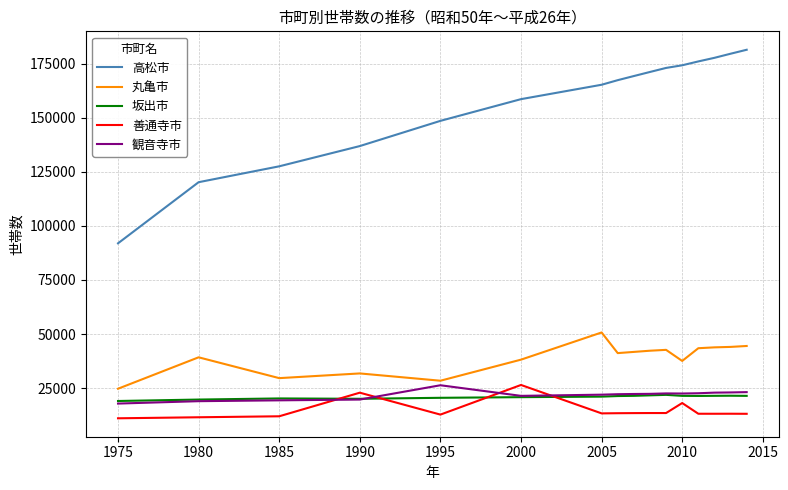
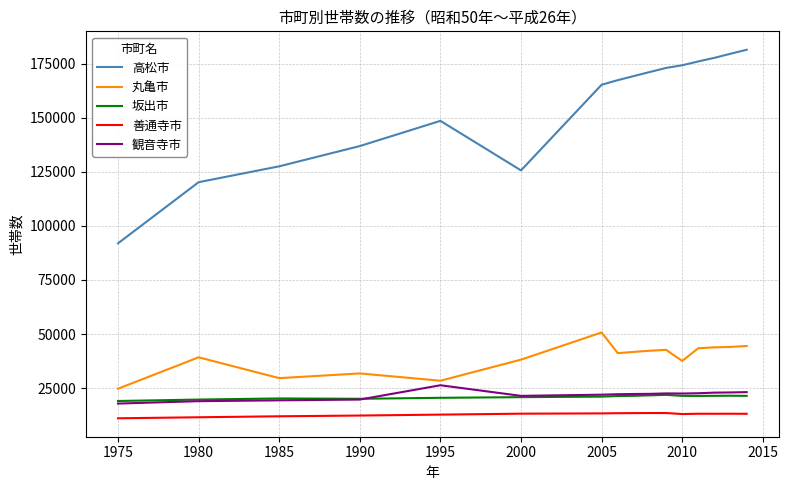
  {
    "高松市": {
      "1975": 92000,
      "1980": 120000,
      "1985": 128000,
      "1990": 137000,
      "1995": 149000,
-     "2000": 159000,
+     "2000": 126000,
      "2005": 165000,
      "2010": 174000
    },
    "丸亀市": {
      "1975": 25000,
      "1980": 39000,
      "1985": 30000,
      "1990": 32000,
      "1995": 28000,
      "2000": 38000,
      "2005": 51000,
      "2010": 38000
    },
    "坂出市": {
      "1975": 19000,
      "1995": 20000
    },
    "善通寺市": {
      "1975": 11000,
      "1980": 11000,
      "1985": 12000,
-     "1990": 23000,
+     "1990": 12000,
      "1995": 13000,
-     "2000": 26000,
+     "2000": 13000,
      "2005": 13000,
-     "2010": 18000
+     "2010": 13000
    },
    "観音寺市": {
      "1975": 18000,
      "1995": 26000
    }
  }
